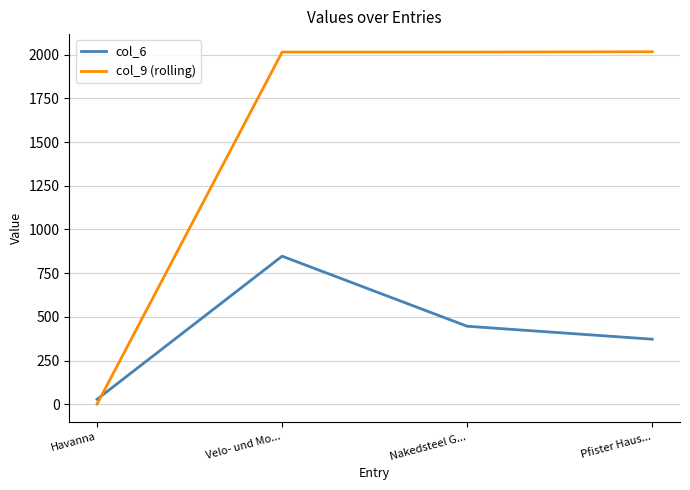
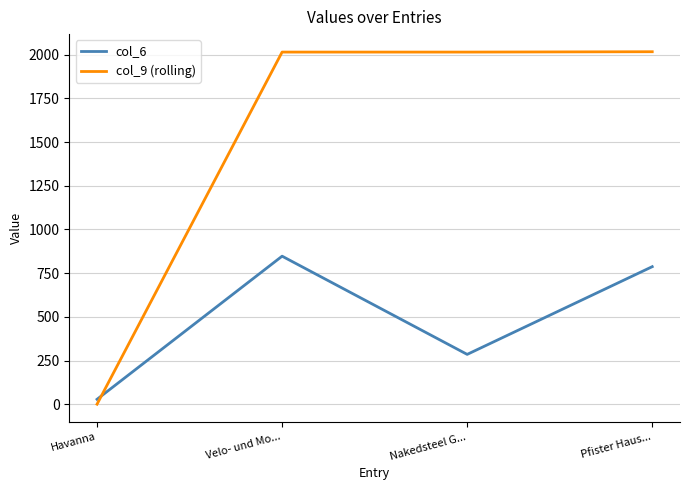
  {
    "col_6": {
      "Havanna": 30,
      "Velo- und Mo...": 850,
-     "Nakedsteel G...": 450,
-     "Pfister Haus...": 370
+     "Nakedsteel G...": 290,
+     "Pfister Haus...": 790
    },
    "col_9 (rolling)": {
      "Havanna": 0,
      "Velo- und Mo...": 2020,
      "Nakedsteel G...": 2020,
      "Pfister Haus...": 2020
    }
  }
